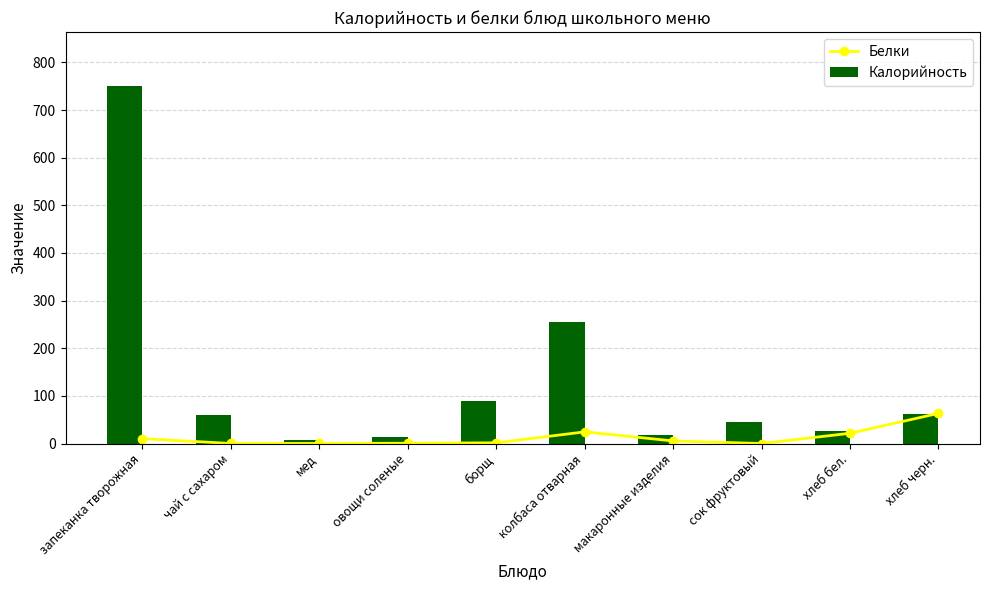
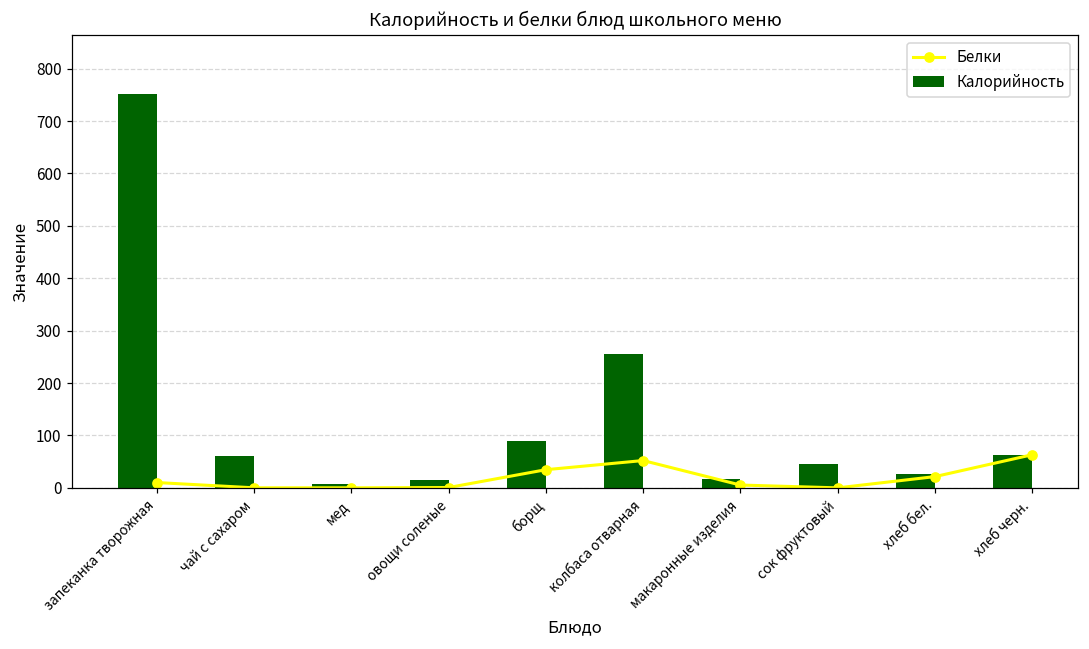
  {
    "Калорийность": {
      "запеканка творожная": 750,
      "чай с сахаром": 60,
      "мед": 10,
      "овощи соленые": 10,
      "борщ": 90,
      "колбаса отварная": 260,
      "макаронные изделия": 20,
      "сок фруктовый": 50,
      "хлеб бел.": 30,
      "хлеб черн.": 60
    },
    "Белки": {
      "запеканка творожная": 10,
      "чай с сахаром": 0,
      "мед": 0,
      "овощи соленые": 0,
-     "борщ": 0,
-     "колбаса отварная": 20,
+     "борщ": 30,
+     "колбаса отварная": 50,
      "макаронные изделия": 10,
      "сок фруктовый": 0,
      "хлеб бел.": 20,
      "хлеб черн.": 60
    }
  }
